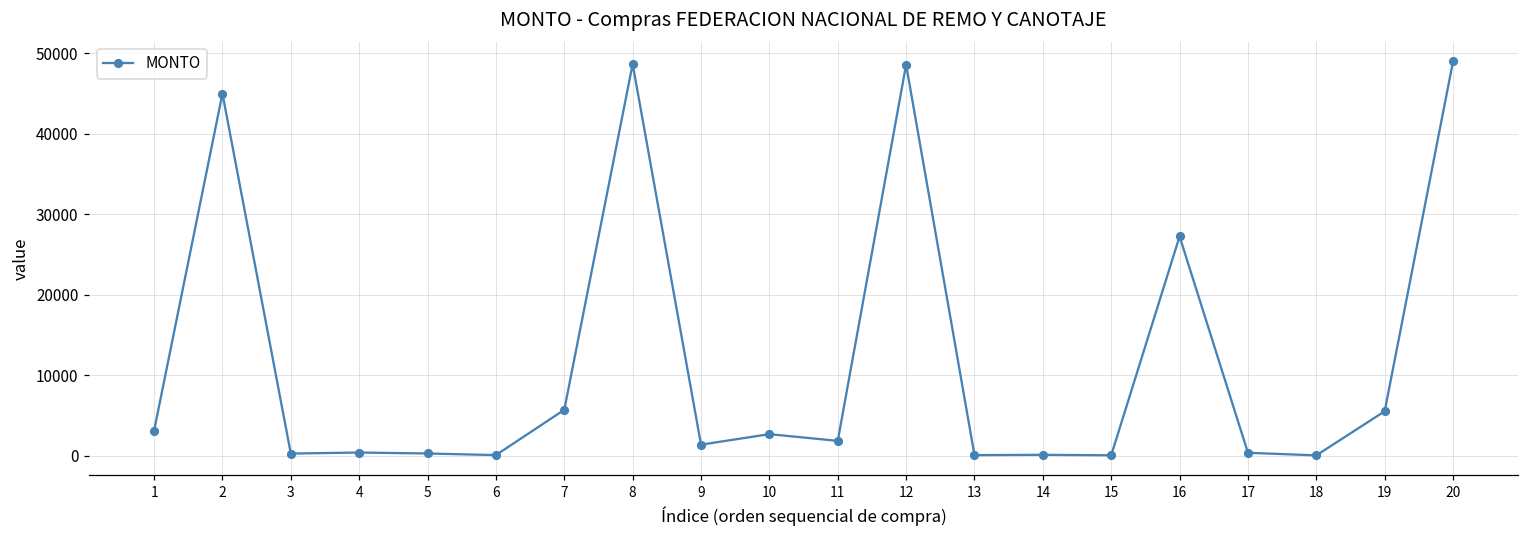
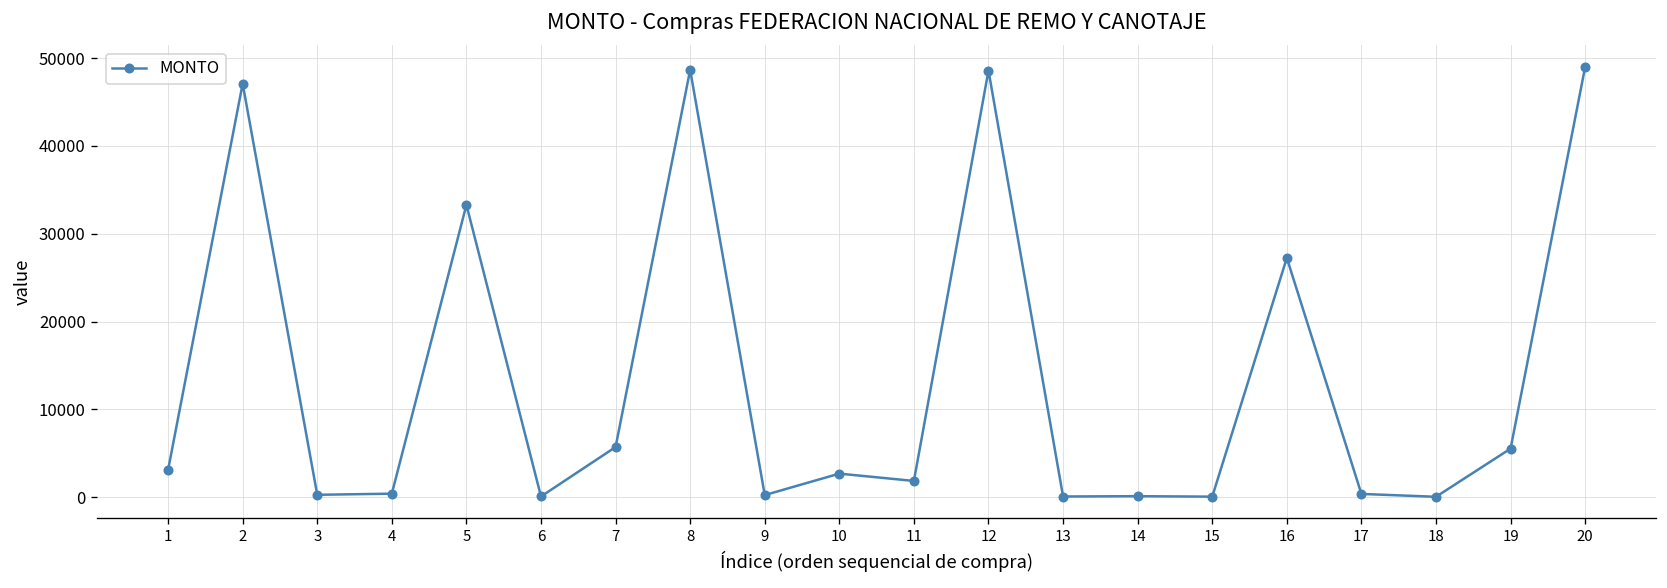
  {
    "1": 3000,
-   "2": 45000,
+   "2": 47000,
    "3": 0,
    "4": 0,
-   "5": 0,
+   "5": 33000,
    "6": 0,
    "7": 6000,
    "8": 49000,
-   "9": 1000,
+   "9": 0,
    "10": 3000,
    "11": 2000,
    "12": 49000,
    "13": 0,
    "14": 0,
    "15": 0,
    "16": 27000,
    "17": 0,
    "18": 0,
    "19": 6000,
    "20": 49000
  }
